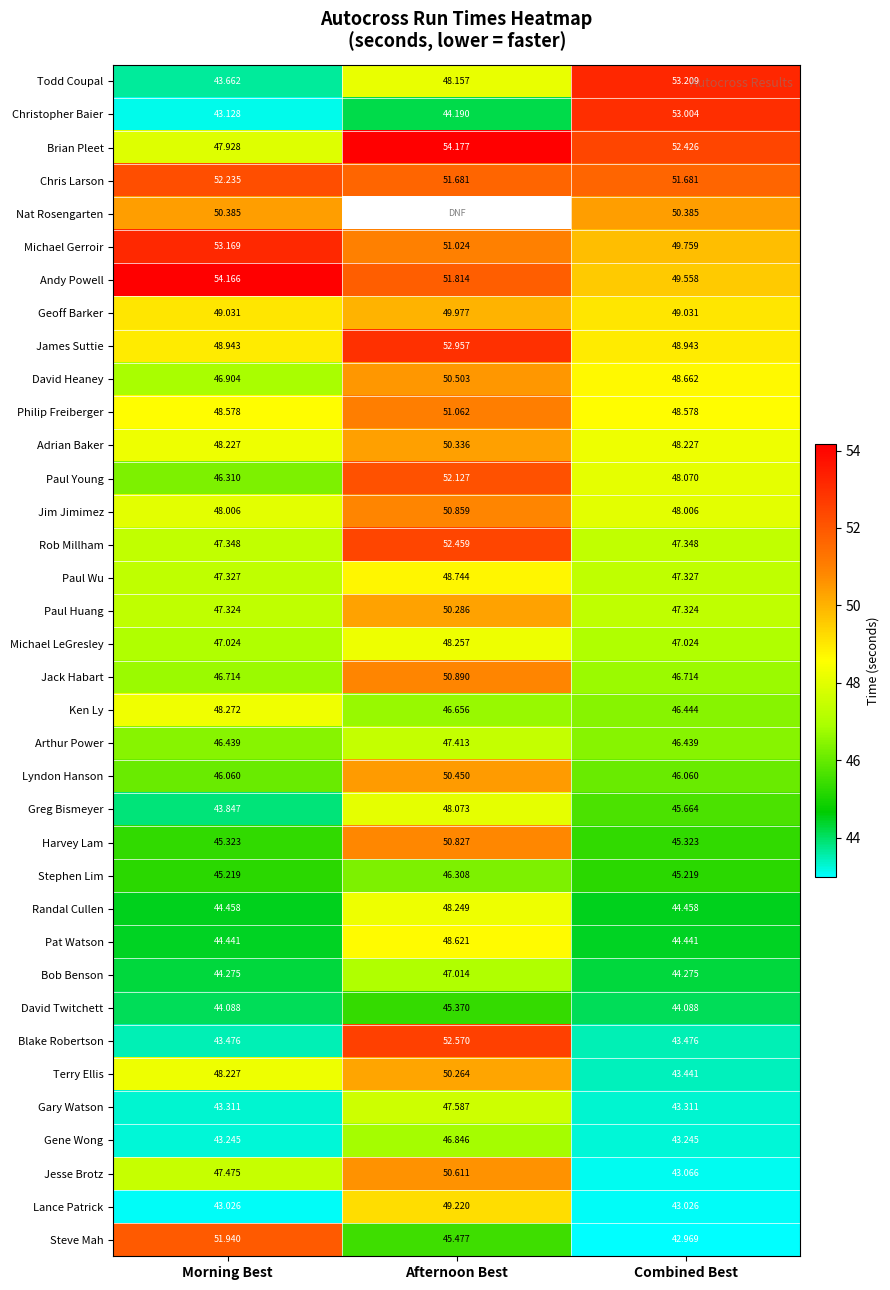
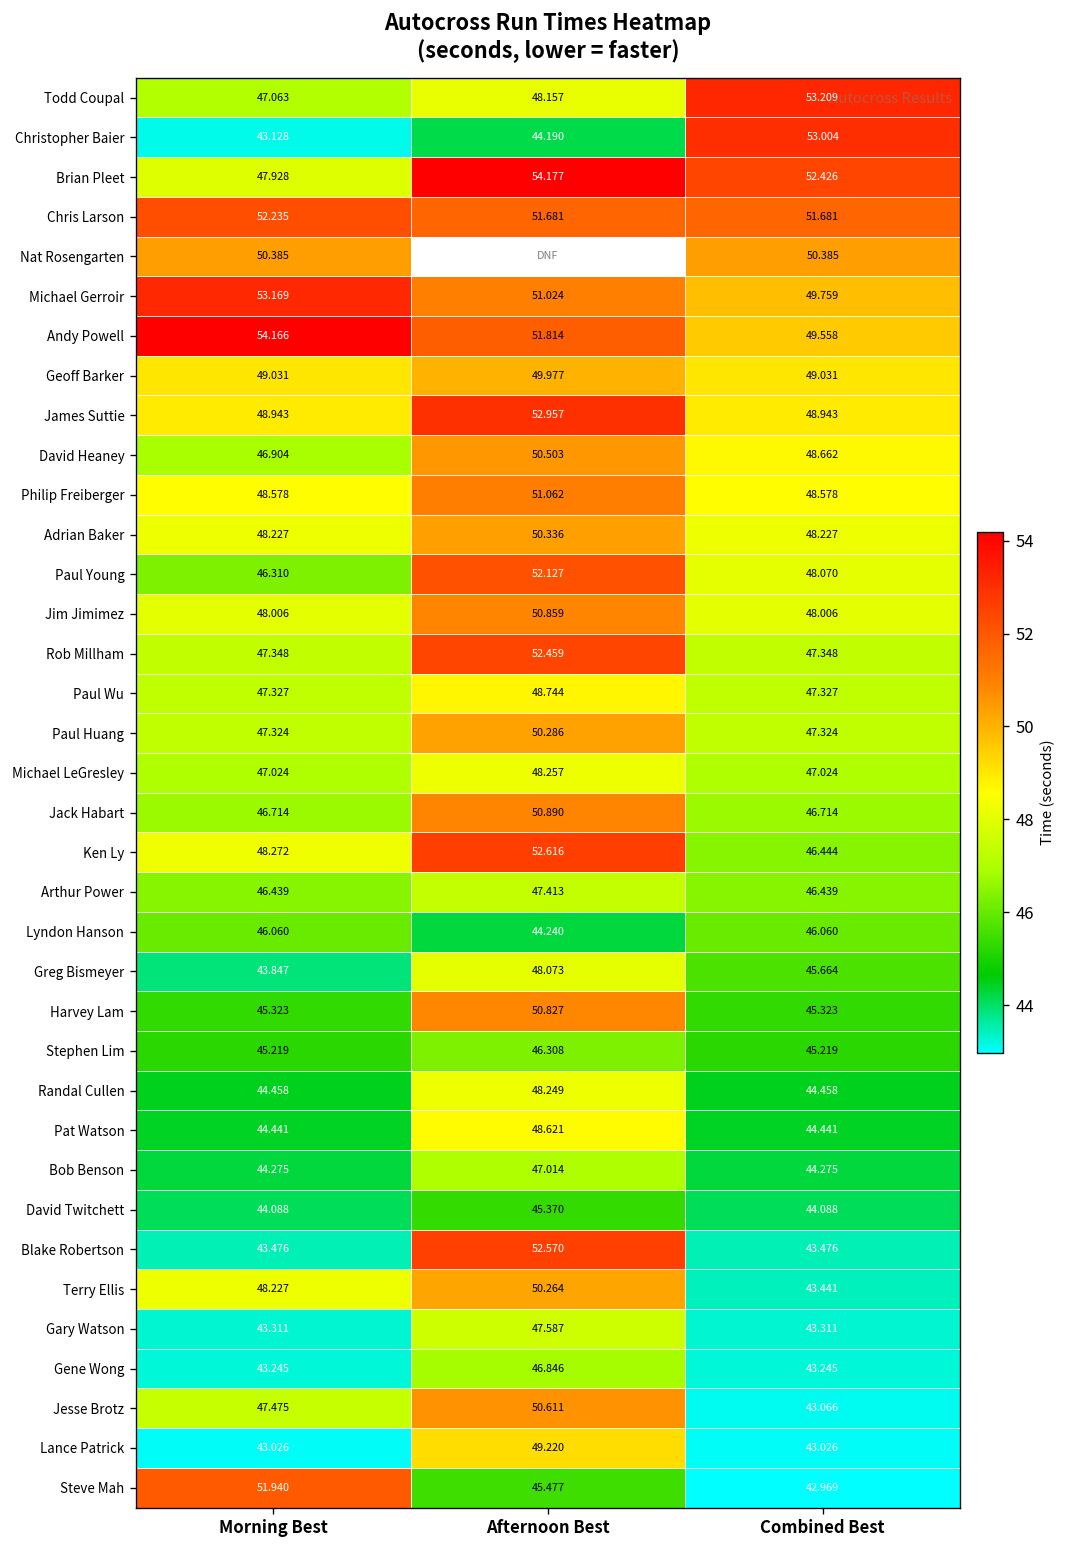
  {
    "Todd Coupal": {
-     "Morning Best": 43.662,
+     "Morning Best": 47.063,
      "Afternoon Best": 48.157
    },
    "Christopher Baier": {
      "Morning Best": 43.128,
      "Afternoon Best": 44.190,
      "Combined Best": 53.004
    },
    "Brian Pleet": {
      "Morning Best": 47.928,
      "Afternoon Best": 54.177,
      "Combined Best": 52.426
    },
    "Chris Larson": {
      "Morning Best": 52.235,
      "Afternoon Best": 51.681,
      "Combined Best": 51.681
    },
    "Nat Rosengarten": {
      "Morning Best": 50.385,
      "Combined Best": 50.385
    },
    "Michael Gerroir": {
      "Morning Best": 53.169,
      "Afternoon Best": 51.024,
      "Combined Best": 49.759
    },
    "Andy Powell": {
      "Morning Best": 54.166,
      "Afternoon Best": 51.814,
      "Combined Best": 49.558
    },
    "Geoff Barker": {
      "Morning Best": 49.031,
      "Afternoon Best": 49.977,
      "Combined Best": 49.031
    },
    "James Suttie": {
      "Morning Best": 48.943,
      "Afternoon Best": 52.957,
      "Combined Best": 48.943
    },
    "David Heaney": {
      "Morning Best": 46.904,
      "Afternoon Best": 50.503,
      "Combined Best": 48.662
    },
    "Philip Freiberger": {
      "Morning Best": 48.578,
      "Afternoon Best": 51.062,
      "Combined Best": 48.578
    },
    "Adrian Baker": {
      "Morning Best": 48.227,
      "Afternoon Best": 50.336,
      "Combined Best": 48.227
    },
    "Paul Young": {
      "Morning Best": 46.310,
      "Afternoon Best": 52.127,
      "Combined Best": 48.070
    },
    "Jim Jimimez": {
      "Morning Best": 48.006,
      "Afternoon Best": 50.859,
      "Combined Best": 48.006
    },
    "Rob Millham": {
      "Morning Best": 47.348,
      "Afternoon Best": 52.459,
      "Combined Best": 47.348
    },
    "Paul Wu": {
      "Morning Best": 47.327,
      "Afternoon Best": 48.744,
      "Combined Best": 47.327
    },
    "Paul Huang": {
      "Morning Best": 47.324,
      "Afternoon Best": 50.286,
      "Combined Best": 47.324
    },
    "Michael LeGresley": {
      "Morning Best": 47.024,
      "Afternoon Best": 48.257,
      "Combined Best": 47.024
    },
    "Jack Habart": {
      "Morning Best": 46.714,
      "Afternoon Best": 50.890,
      "Combined Best": 46.714
    },
    "Ken Ly": {
      "Morning Best": 48.272,
-     "Afternoon Best": 46.656,
+     "Afternoon Best": 52.616,
      "Combined Best": 46.444
    },
    "Arthur Power": {
      "Morning Best": 46.439,
      "Afternoon Best": 47.413,
      "Combined Best": 46.439
    },
    "Lyndon Hanson": {
      "Morning Best": 46.060,
-     "Afternoon Best": 50.450,
+     "Afternoon Best": 44.240,
      "Combined Best": 46.060
    },
    "Greg Bismeyer": {
      "Morning Best": 43.847,
      "Afternoon Best": 48.073,
      "Combined Best": 45.664
    },
    "Harvey Lam": {
      "Morning Best": 45.323,
      "Afternoon Best": 50.827,
      "Combined Best": 45.323
    },
    "Stephen Lim": {
      "Morning Best": 45.219,
      "Afternoon Best": 46.308,
      "Combined Best": 45.219
    },
    "Randal Cullen": {
      "Morning Best": 44.458,
      "Afternoon Best": 48.249,
      "Combined Best": 44.458
    },
    "Pat Watson": {
      "Morning Best": 44.441,
      "Afternoon Best": 48.621,
      "Combined Best": 44.441
    },
    "Bob Benson": {
      "Morning Best": 44.275,
      "Afternoon Best": 47.014,
      "Combined Best": 44.275
    },
    "David Twitchett": {
      "Morning Best": 44.088,
      "Afternoon Best": 45.370,
      "Combined Best": 44.088
    },
    "Blake Robertson": {
      "Morning Best": 43.476,
      "Afternoon Best": 52.570,
      "Combined Best": 43.476
    },
    "Terry Ellis": {
      "Morning Best": 48.227,
      "Afternoon Best": 50.264,
      "Combined Best": 43.441
    },
    "Gary Watson": {
      "Morning Best": 43.311,
      "Afternoon Best": 47.587,
      "Combined Best": 43.311
    },
    "Gene Wong": {
      "Morning Best": 43.245,
      "Afternoon Best": 46.846,
      "Combined Best": 43.245
    },
    "Jesse Brotz": {
      "Morning Best": 47.475,
      "Afternoon Best": 50.611,
      "Combined Best": 43.066
    },
    "Lance Patrick": {
      "Morning Best": 43.026,
      "Afternoon Best": 49.220,
      "Combined Best": 43.026
    },
    "Steve Mah": {
      "Morning Best": 51.940,
      "Afternoon Best": 45.477,
      "Combined Best": 42.969
    }
  }
